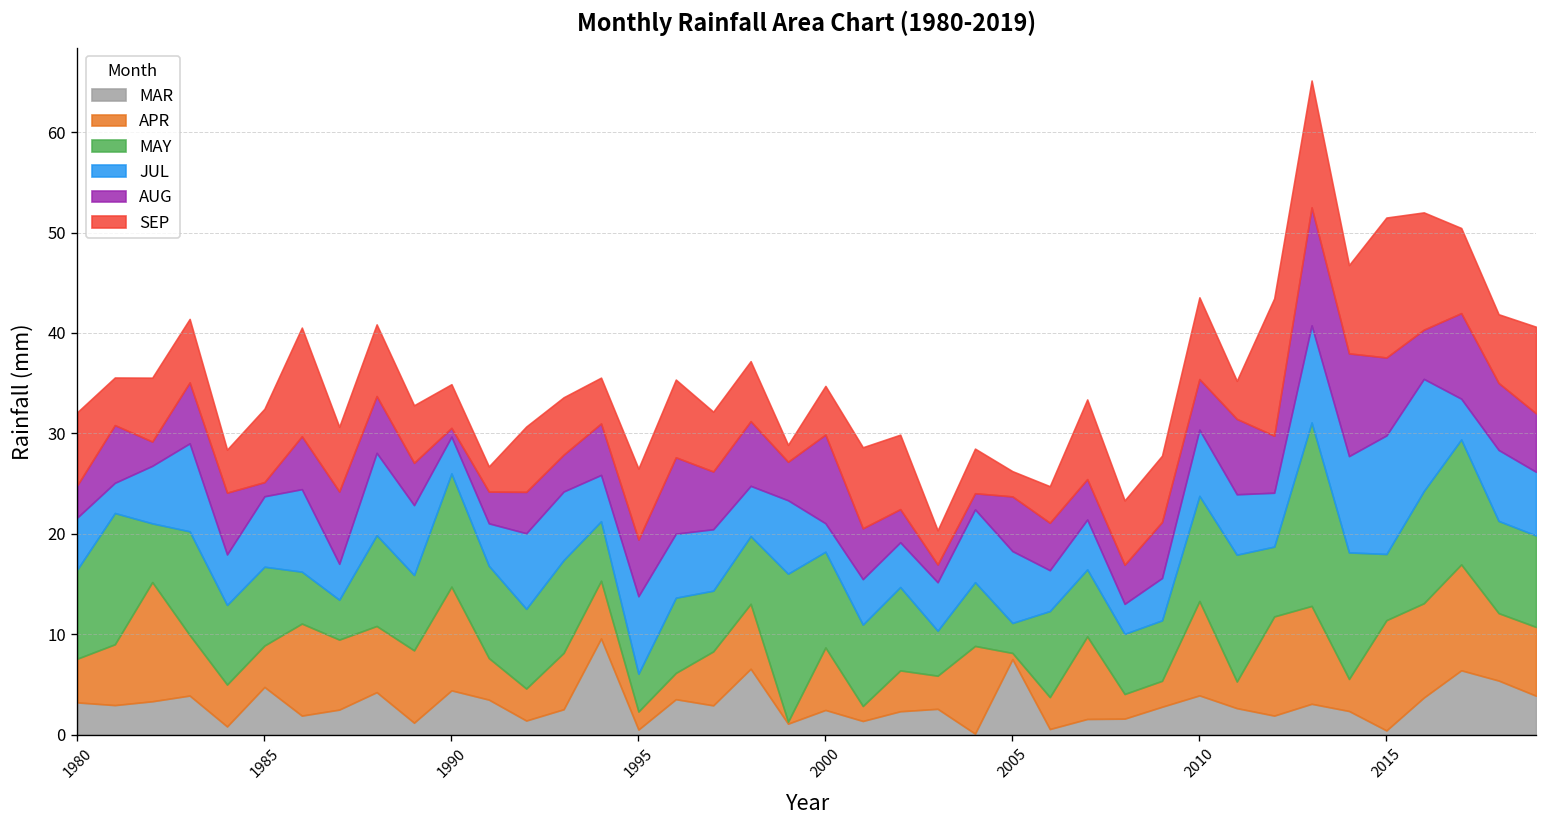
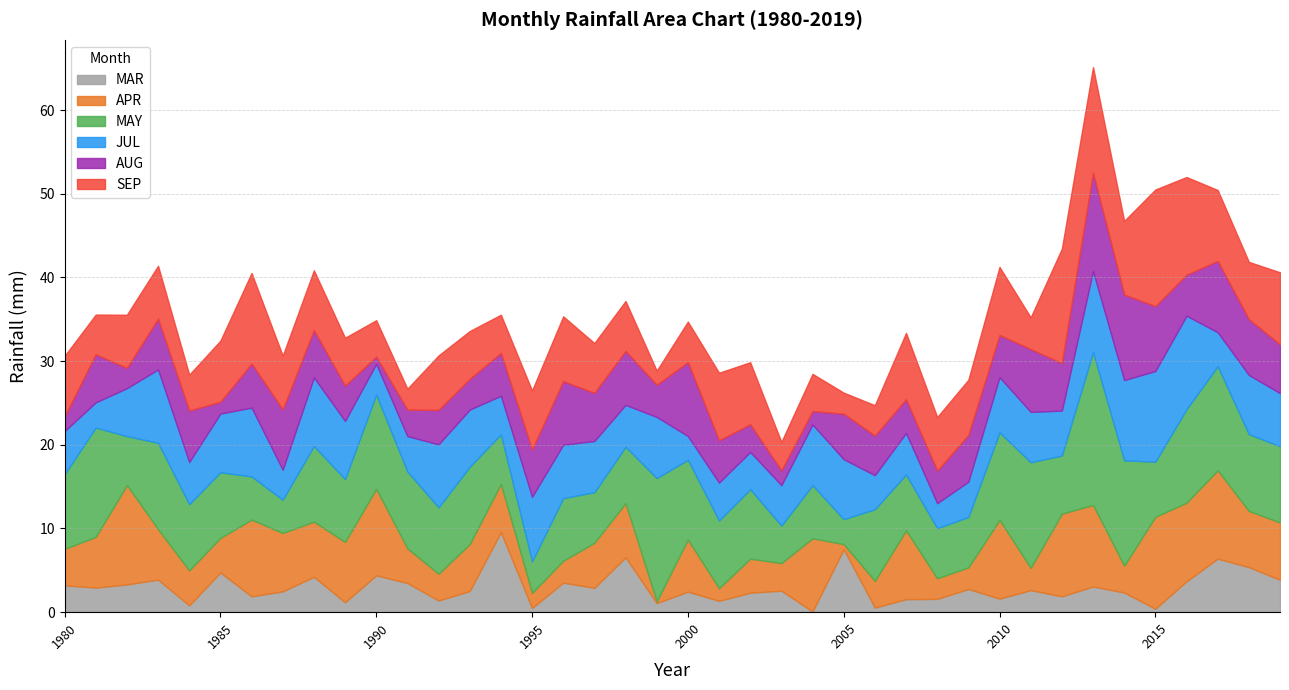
  {
    "MAR": {
      "1980": 3,
      "1985": 5,
      "1990": 4,
      "1995": 1,
      "2000": 2,
      "2005": 8,
-     "2010": 4,
+     "2010": 2,
      "2015": 0
    },
    "MAY": {
      "1980": 9,
      "1985": 8,
      "1990": 11,
      "1995": 4,
      "2000": 10,
      "2005": 3,
      "2010": 10,
      "2015": 7
    },
    "JUL": {
      "1980": 5,
      "1985": 7,
      "1990": 4,
      "1995": 8,
      "2000": 3,
      "2005": 7,
      "2010": 7,
-     "2015": 12
+     "2015": 11
    },
    "AUG": {
-     "1980": 3,
+     "1980": 2,
      "1985": 1,
      "1990": 1,
      "1995": 6,
      "2000": 9,
      "2005": 5,
      "2010": 5,
      "2015": 8
    }
  }
